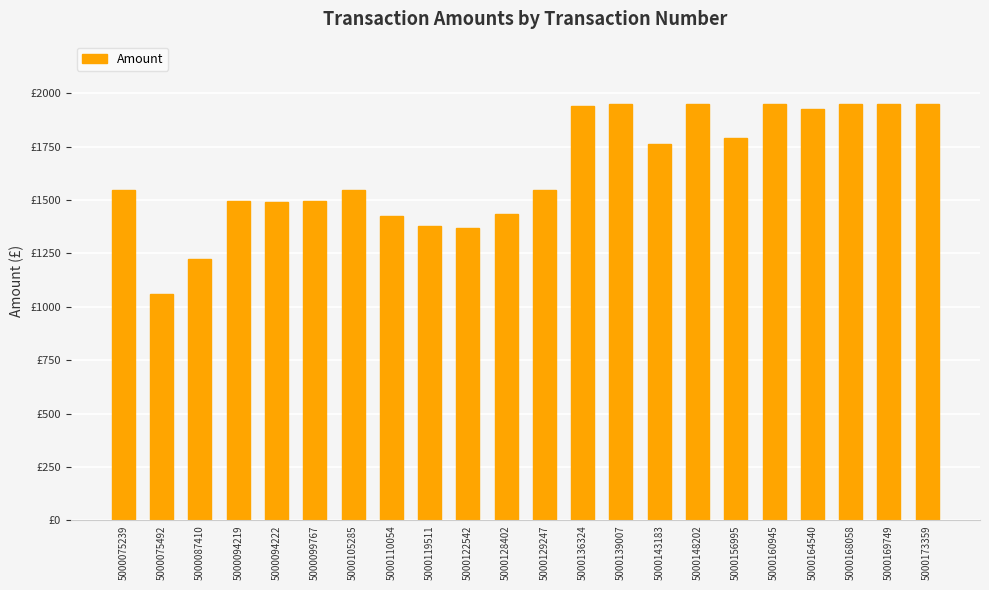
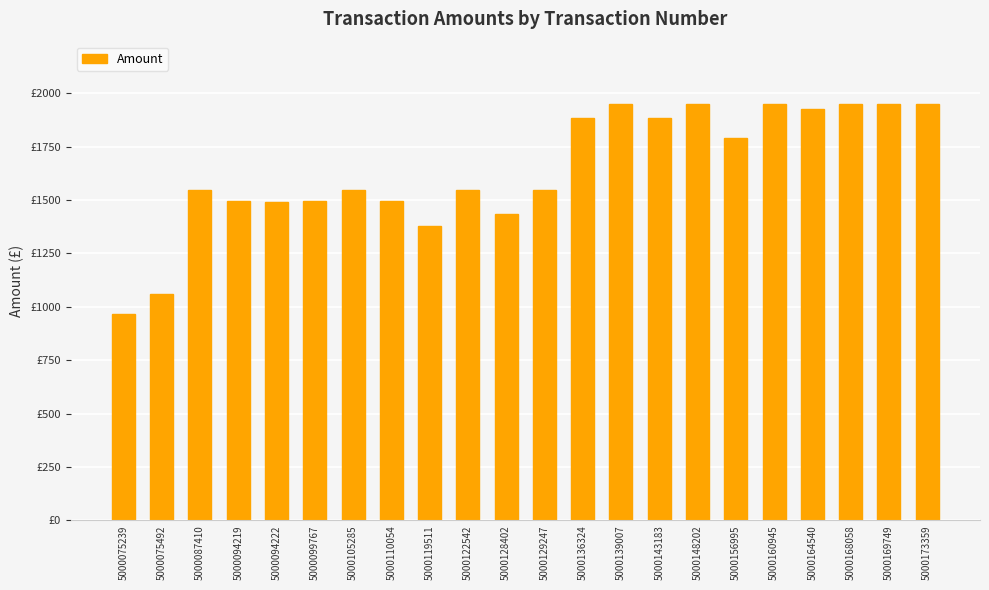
  {
-   "5000075239": "£1550",
+   "5000075239": "£970",
    "5000075492": "£1060",
-   "5000087410": "£1220",
+   "5000087410": "£1550",
    "5000094219": "£1500",
    "5000094222": "£1490",
    "5000099767": "£1500",
    "5000105285": "£1550",
-   "5000110054": "£1430",
+   "5000110054": "£1500",
    "5000119511": "£1380",
-   "5000122542": "£1370",
+   "5000122542": "£1550",
    "5000128402": "£1440",
    "5000129247": "£1550",
-   "5000136324": "£1940",
+   "5000136324": "£1890",
    "5000139007": "£1950",
-   "5000143183": "£1760",
+   "5000143183": "£1890",
    "5000148202": "£1950",
    "5000156995": "£1790",
    "5000160945": "£1950",
    "5000164540": "£1920",
    "5000168058": "£1950",
    "5000169749": "£1950",
    "5000173359": "£1950"
  }
